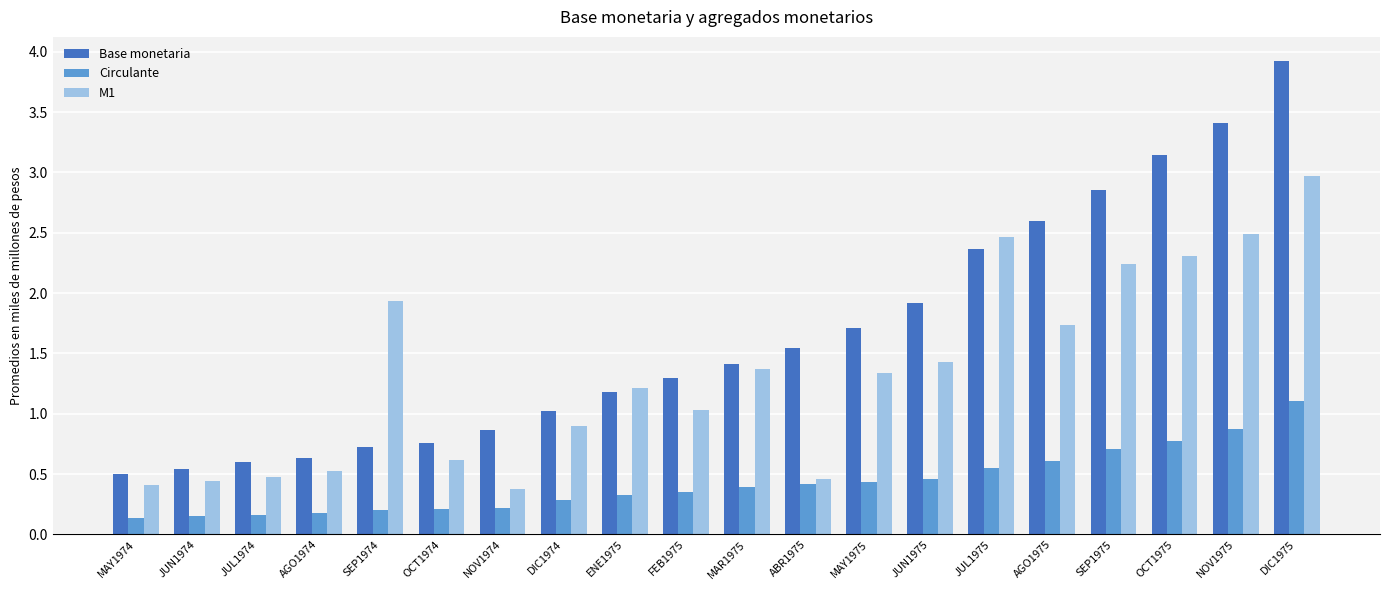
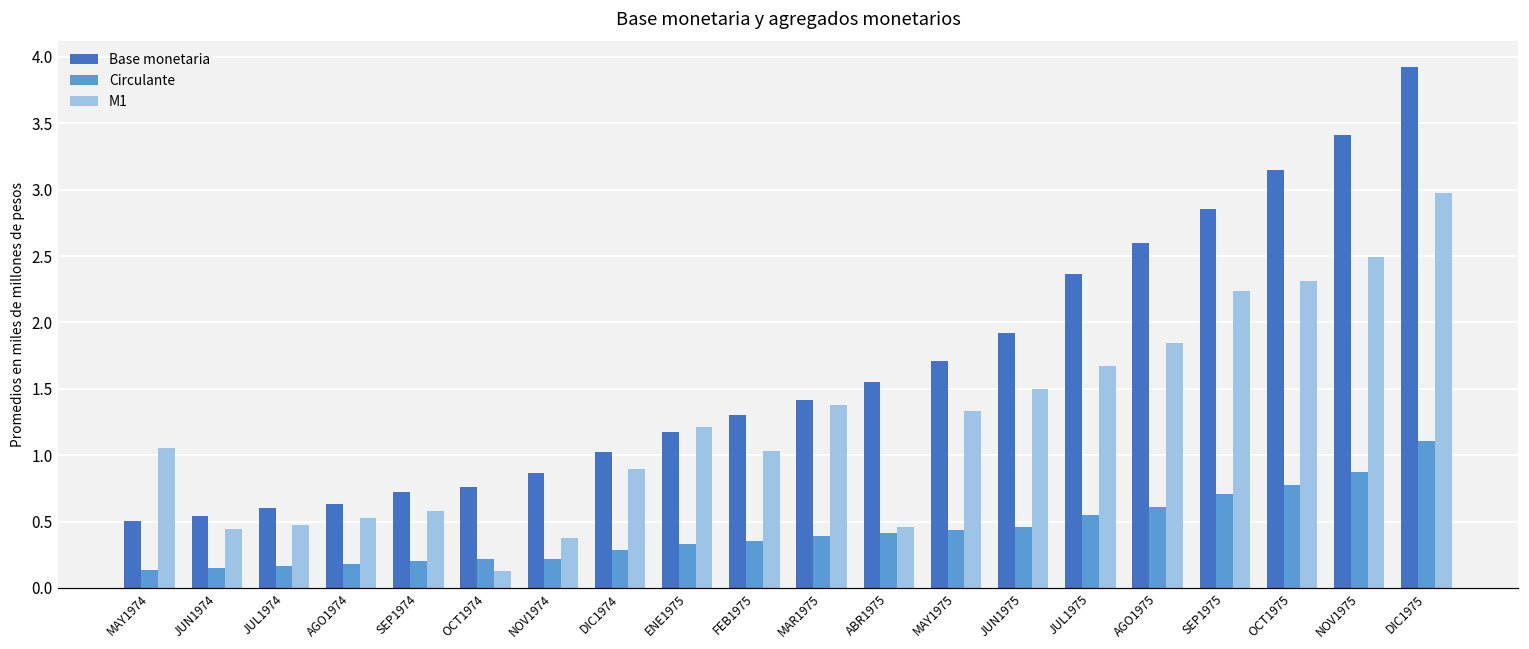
  {
    "M1": {
-     "MAY1974": 0.41,
+     "MAY1974": 1.05,
      "JUN1974": 0.44,
      "JUL1974": 0.47,
      "AGO1974": 0.53,
-     "SEP1974": 1.93,
-     "OCT1974": 0.61,
+     "SEP1974": 0.58,
+     "OCT1974": 0.12,
      "NOV1974": 0.38,
      "DIC1974": 0.90,
      "ENE1975": 1.21,
      "FEB1975": 1.03,
      "MAR1975": 1.37,
      "ABR1975": 0.46,
      "MAY1975": 1.33,
-     "JUN1975": 1.43,
-     "JUL1975": 2.46,
-     "AGO1975": 1.74,
+     "JUN1975": 1.50,
+     "JUL1975": 1.67,
+     "AGO1975": 1.85,
      "SEP1975": 2.24,
      "OCT1975": 2.31,
      "NOV1975": 2.49,
      "DIC1975": 2.97
    }
  }
